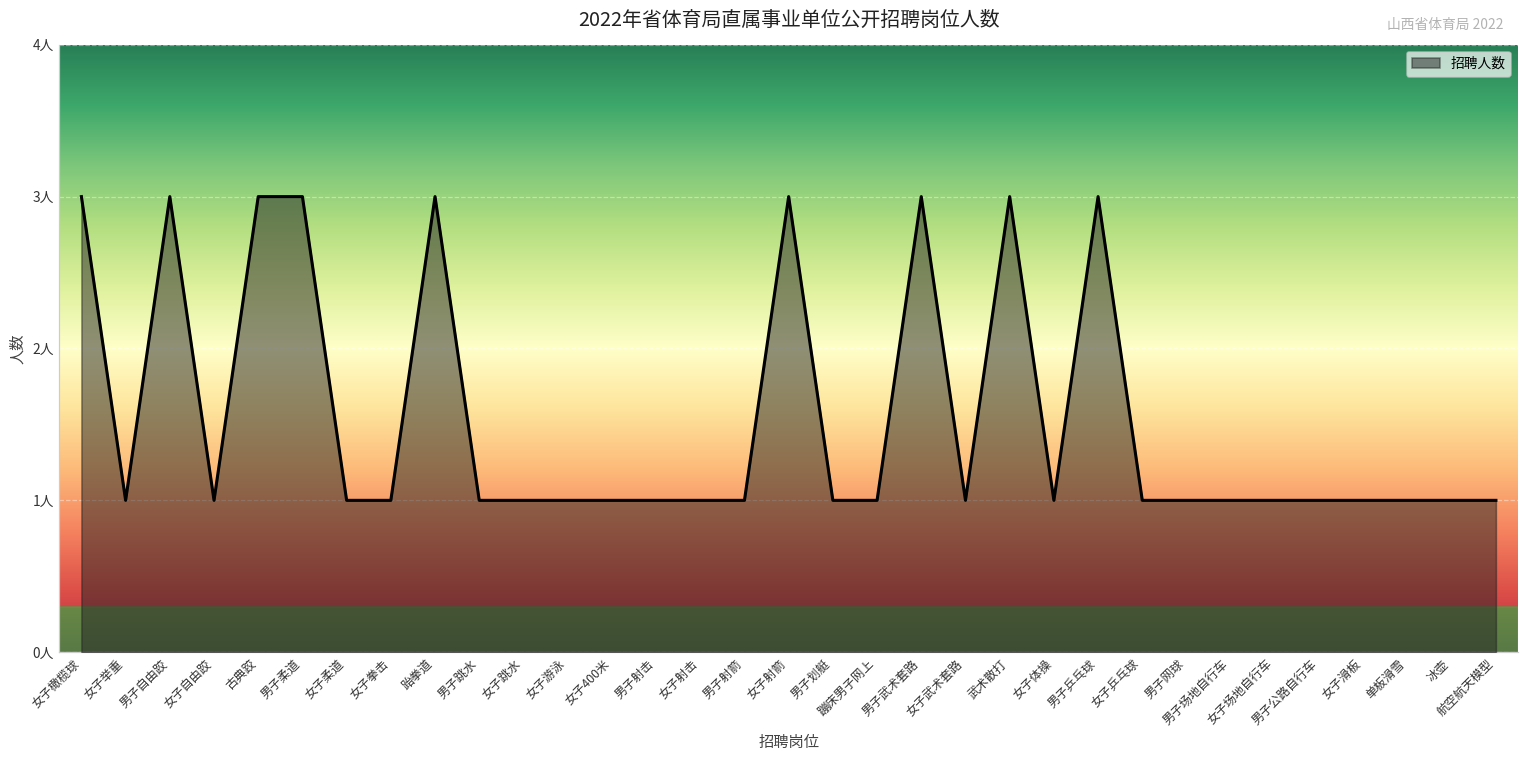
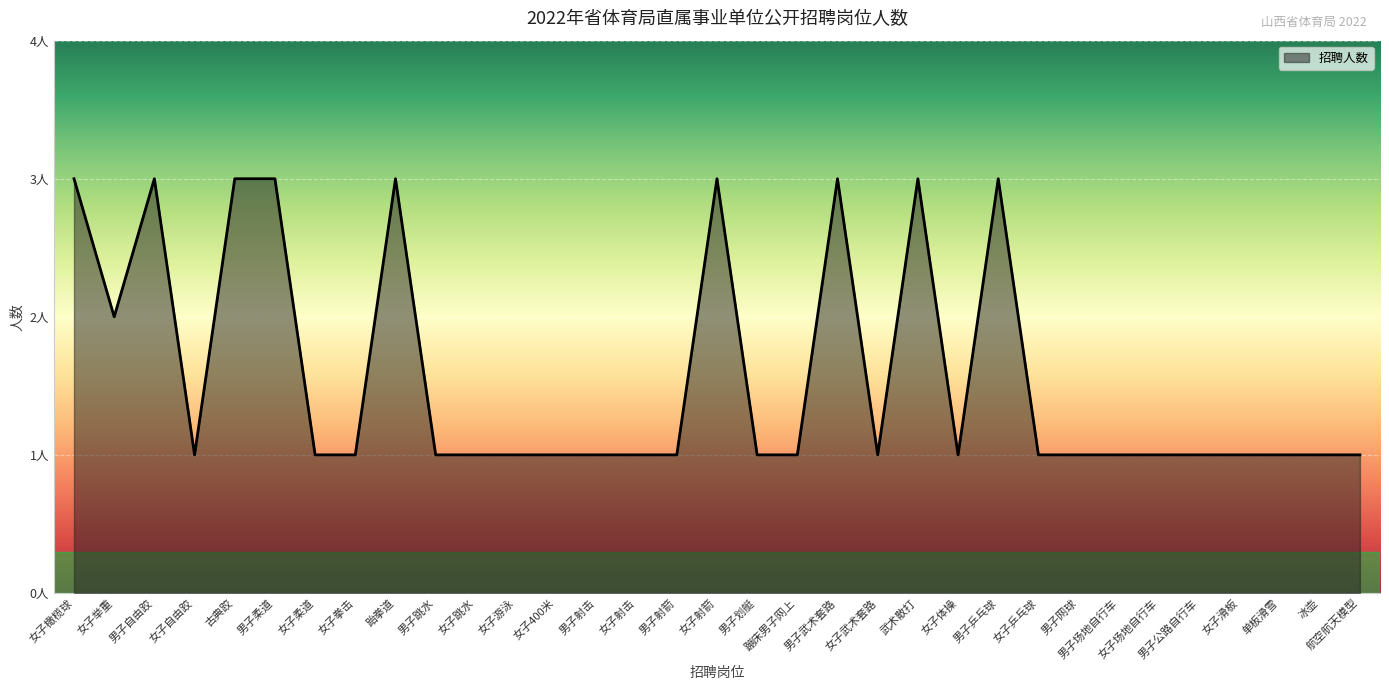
  {
    "女子橄榄球": "3人",
-   "女子举重": "1人",
+   "女子举重": "2人",
    "男子自由跤": "3人",
    "女子自由跤": "1人",
    "古典跤": "3人",
    "男子柔道": "3人",
    "女子柔道": "1人",
    "女子拳击": "1人",
    "跆拳道": "3人",
    "男子跳水": "1人",
    "女子跳水": "1人",
    "女子游泳": "1人",
    "女子400米": "1人",
    "男子射击": "1人",
    "女子射击": "1人",
    "男子射箭": "1人",
    "女子射箭": "3人",
    "男子划艇": "1人",
    "蹦床男子网上": "1人",
    "男子武术套路": "3人",
    "女子武术套路": "1人",
    "武术散打": "3人",
    "女子体操": "1人",
    "男子乒乓球": "3人",
    "女子乒乓球": "1人",
    "男子网球": "1人",
    "男子场地自行车": "1人",
    "女子场地自行车": "1人",
    "男子公路自行车": "1人",
    "女子滑板": "1人",
    "单板滑雪": "1人",
    "冰壶": "1人",
    "航空航天模型": "1人"
  }
